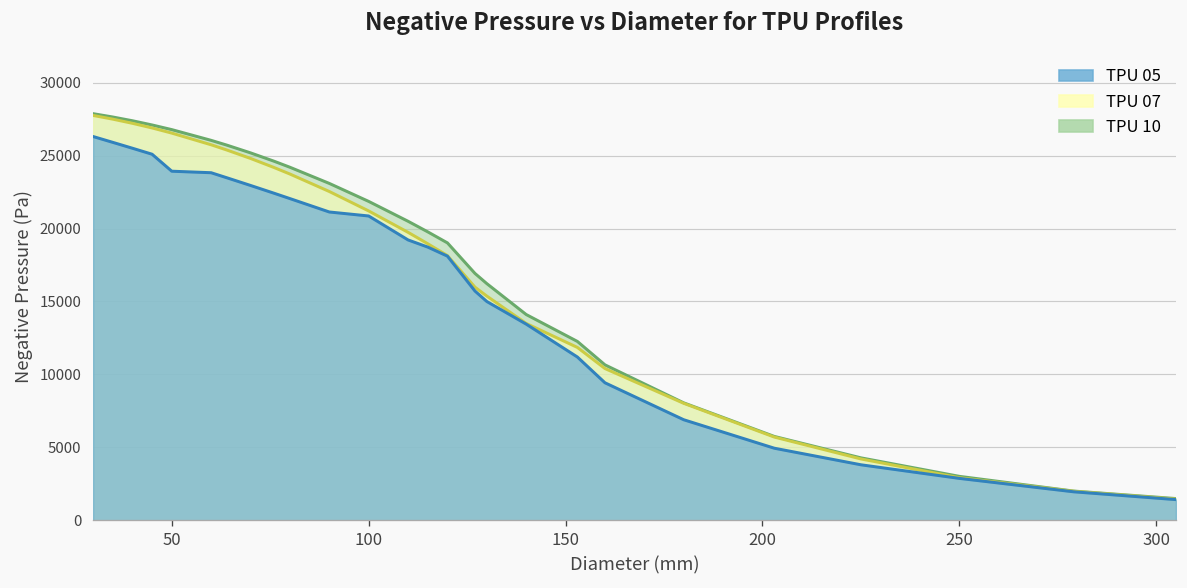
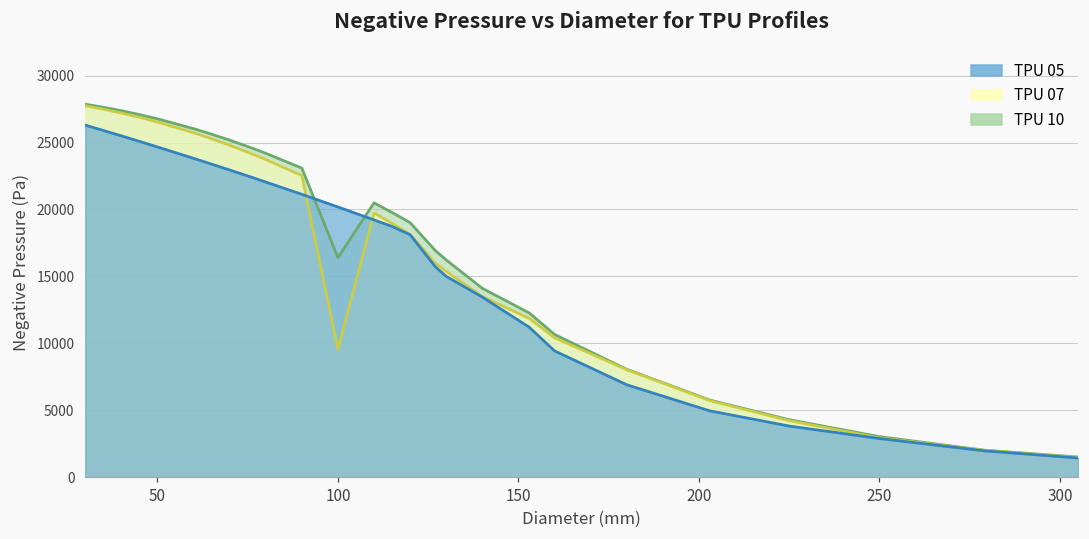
  {
    "TPU 10": {
      "50": 26800,
-     "100": 21900
+     "100": 16400
    },
    "TPU 07": {
      "50": 26500,
-     "100": 21200
+     "100": 9500
    },
    "TPU 05": {
-     "50": 23900,
-     "100": 20900
+     "50": 24700,
+     "100": 20200
    }
  }
